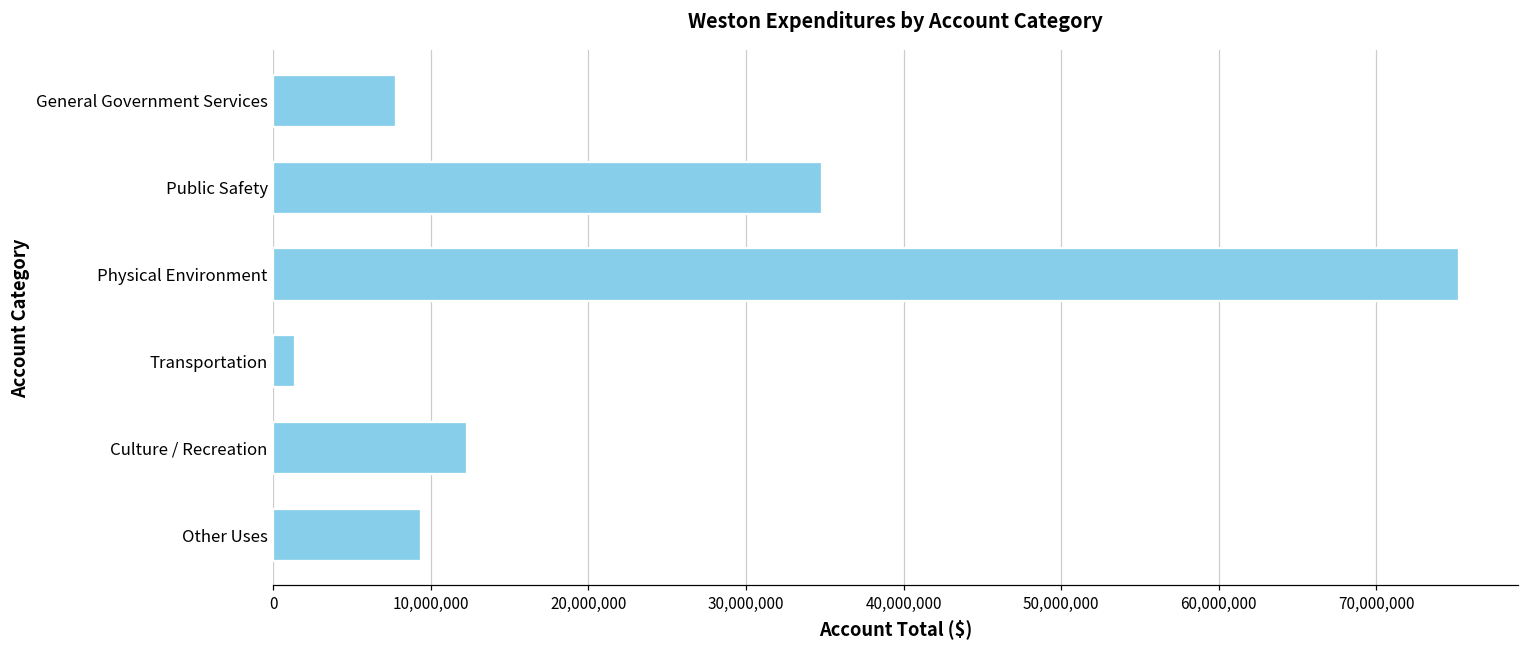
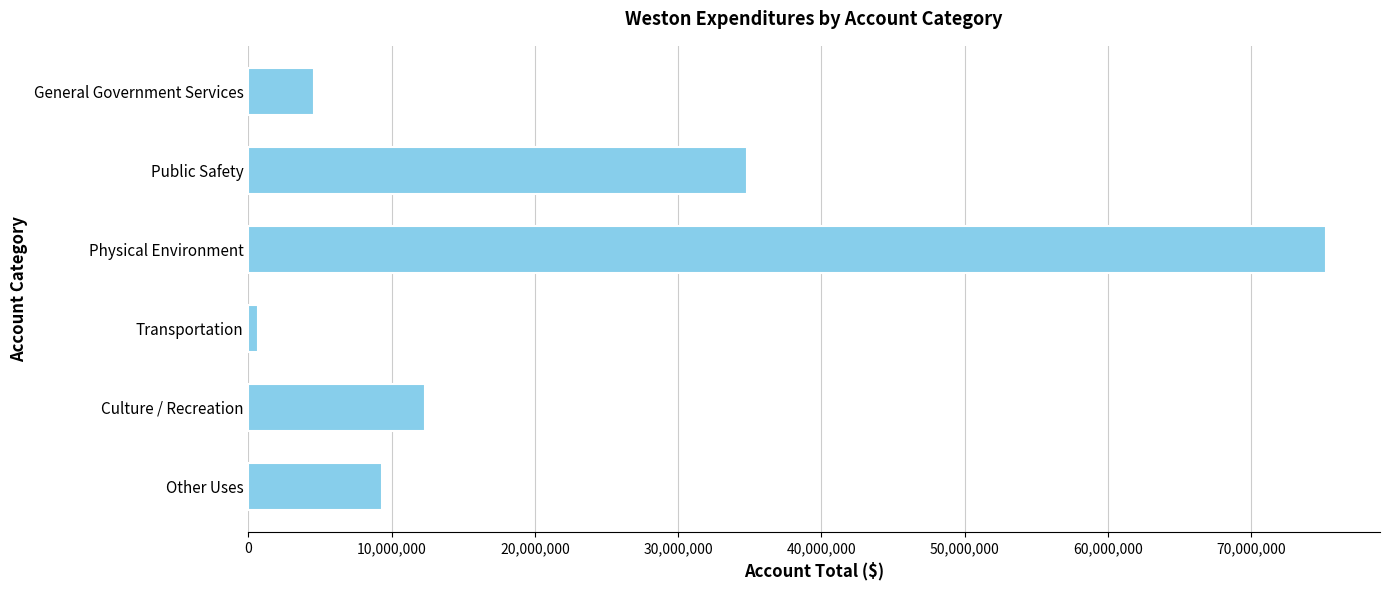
  {
-   "General Government Services": "7,800,000",
+   "General Government Services": "4,600,000",
    "Public Safety": "34,800,000",
    "Physical Environment": "75,200,000",
-   "Transportation": "1,400,000",
+   "Transportation": "700,000",
    "Culture / Recreation": "12,300,000",
    "Other Uses": "9,400,000"
  }
